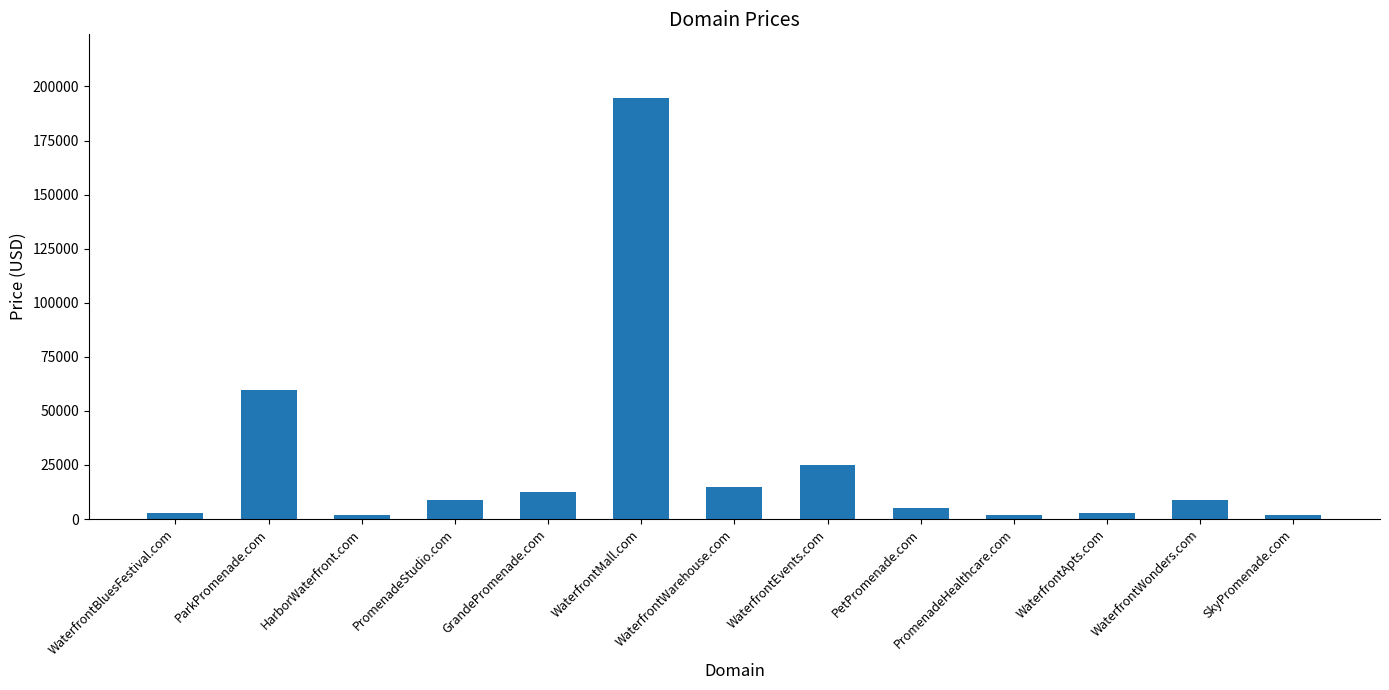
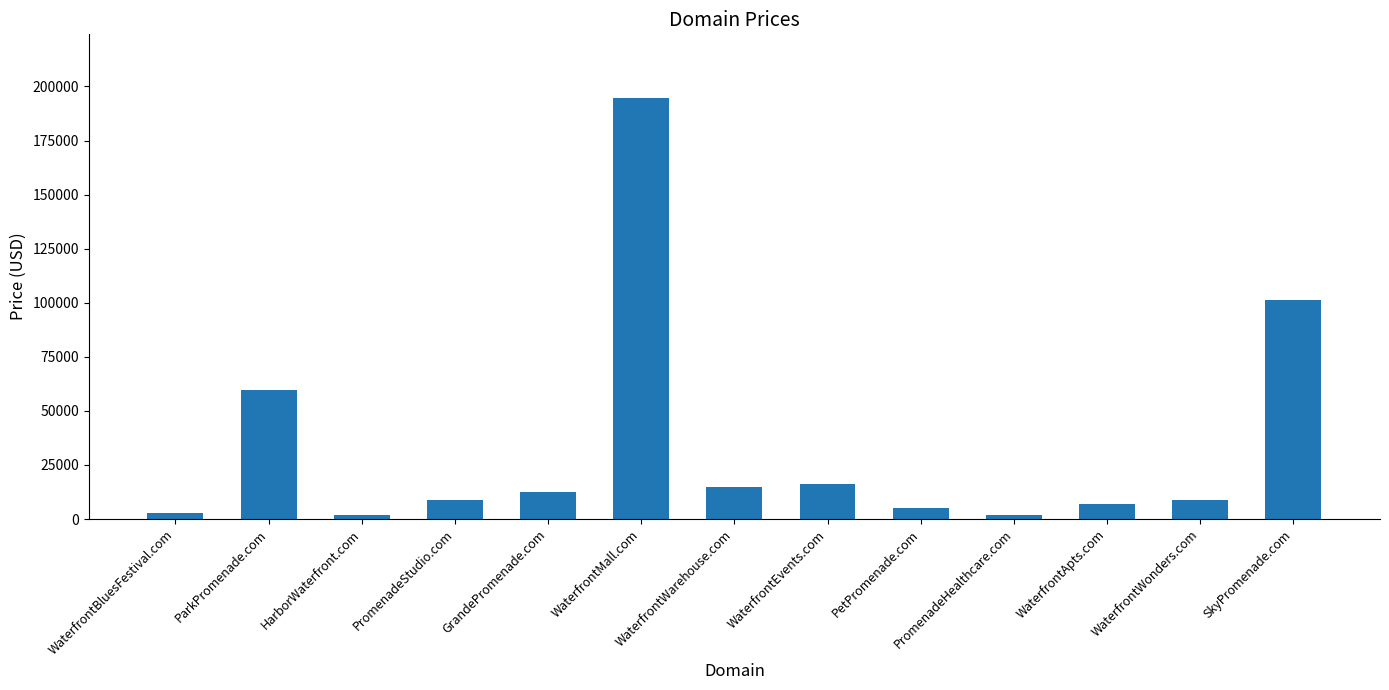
  {
    "WaterfrontBluesFestival.com": 3000,
    "ParkPromenade.com": 60000,
    "HarborWaterfront.com": 2000,
    "PromenadeStudio.com": 9000,
    "GrandePromenade.com": 12000,
    "WaterfrontMall.com": 195000,
    "WaterfrontWarehouse.com": 15000,
-   "WaterfrontEvents.com": 25000,
+   "WaterfrontEvents.com": 16000,
    "PetPromenade.com": 5000,
    "PromenadeHealthcare.com": 2000,
-   "WaterfrontApts.com": 3000,
+   "WaterfrontApts.com": 7000,
    "WaterfrontWonders.com": 9000,
-   "SkyPromenade.com": 2000
+   "SkyPromenade.com": 101000
  }
